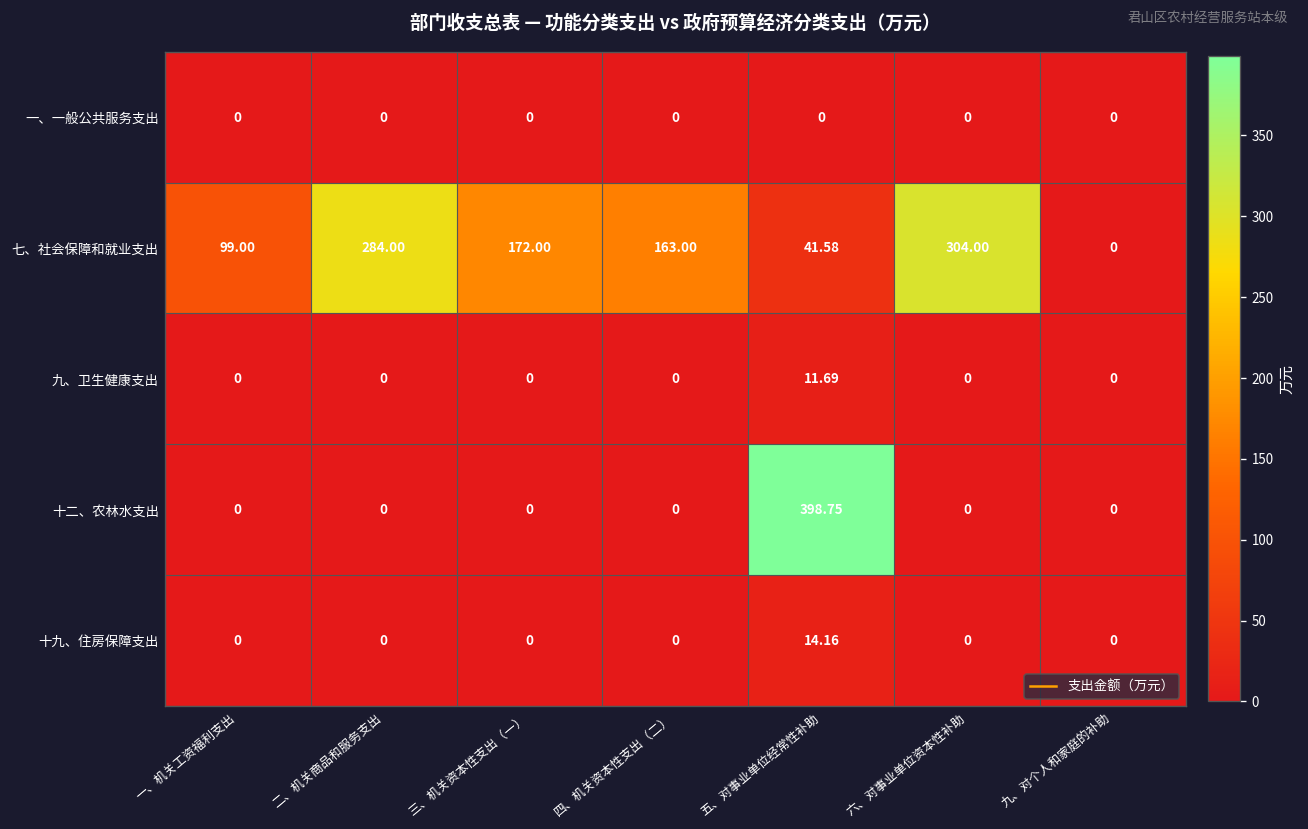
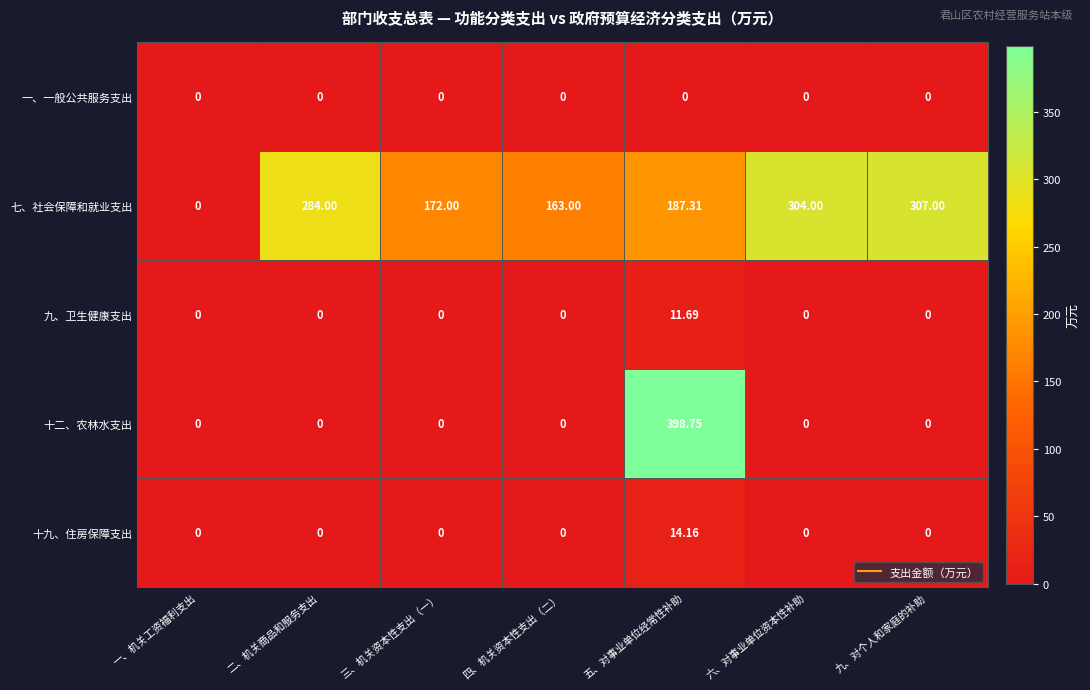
  {
    "一、一般公共服务支出": {
      "一、机关工资福利支出": 0,
      "二、机关商品和服务支出": 0,
      "三、机关资本性支出（一）": 0,
      "四、机关资本性支出（二）": 0,
      "五、对事业单位经常性补助": 0,
      "六、对事业单位资本性补助": 0,
      "九、对个人和家庭的补助": 0
    },
    "七、社会保障和就业支出": {
-     "一、机关工资福利支出": 99.00,
+     "一、机关工资福利支出": 0,
      "二、机关商品和服务支出": 284.00,
      "三、机关资本性支出（一）": 172.00,
      "四、机关资本性支出（二）": 163.00,
-     "五、对事业单位经常性补助": 41.58,
+     "五、对事业单位经常性补助": 187.31,
      "六、对事业单位资本性补助": 304.00,
-     "九、对个人和家庭的补助": 0
+     "九、对个人和家庭的补助": 307.00
    },
    "九、卫生健康支出": {
      "一、机关工资福利支出": 0,
      "二、机关商品和服务支出": 0,
      "三、机关资本性支出（一）": 0,
      "四、机关资本性支出（二）": 0,
      "五、对事业单位经常性补助": 11.69,
      "六、对事业单位资本性补助": 0,
      "九、对个人和家庭的补助": 0
    },
    "十二、农林水支出": {
      "一、机关工资福利支出": 0,
      "二、机关商品和服务支出": 0,
      "三、机关资本性支出（一）": 0,
      "四、机关资本性支出（二）": 0,
      "五、对事业单位经常性补助": 398.75,
      "六、对事业单位资本性补助": 0,
      "九、对个人和家庭的补助": 0
    },
    "十九、住房保障支出": {
      "一、机关工资福利支出": 0,
      "二、机关商品和服务支出": 0,
      "三、机关资本性支出（一）": 0,
      "四、机关资本性支出（二）": 0,
      "五、对事业单位经常性补助": 14.16,
      "六、对事业单位资本性补助": 0,
      "九、对个人和家庭的补助": 0
    }
  }
